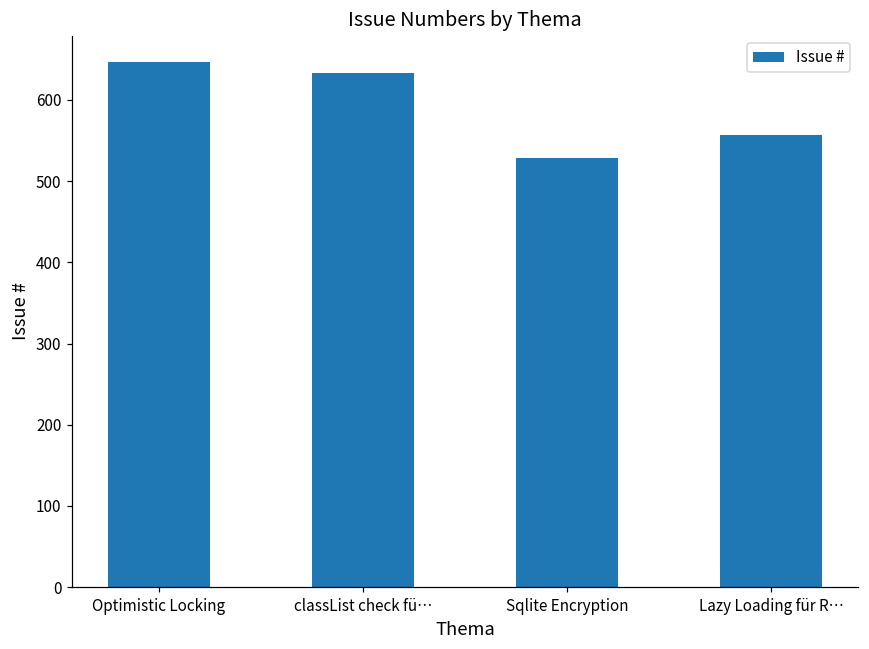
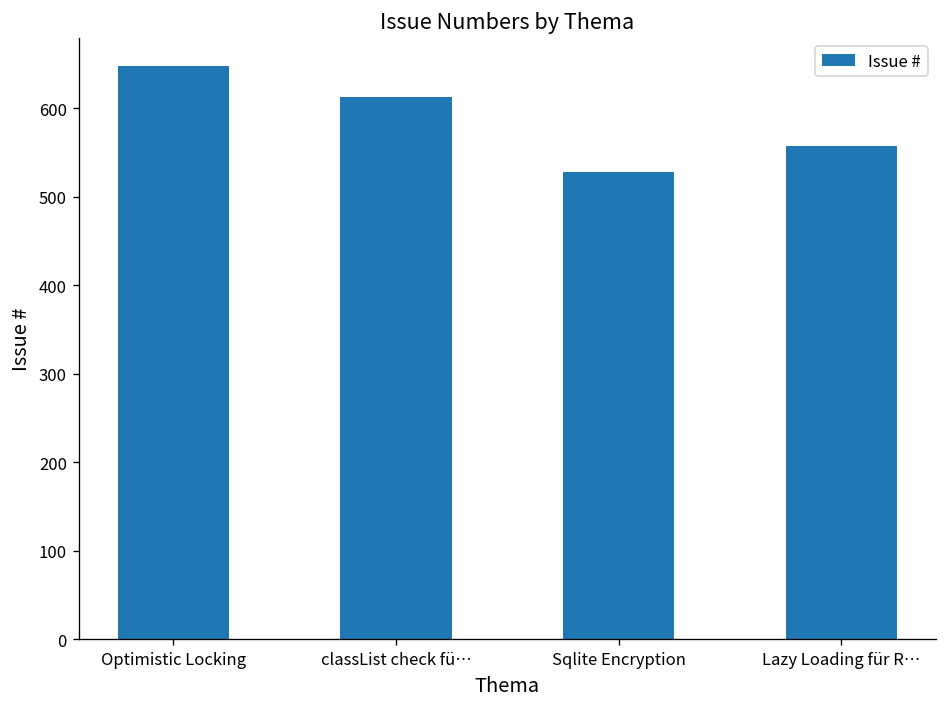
  {
    "Optimistic Locking": 650,
-   "classList check fü…": 630,
+   "classList check fü…": 610,
    "Sqlite Encryption": 530,
    "Lazy Loading für R…": 560
  }
